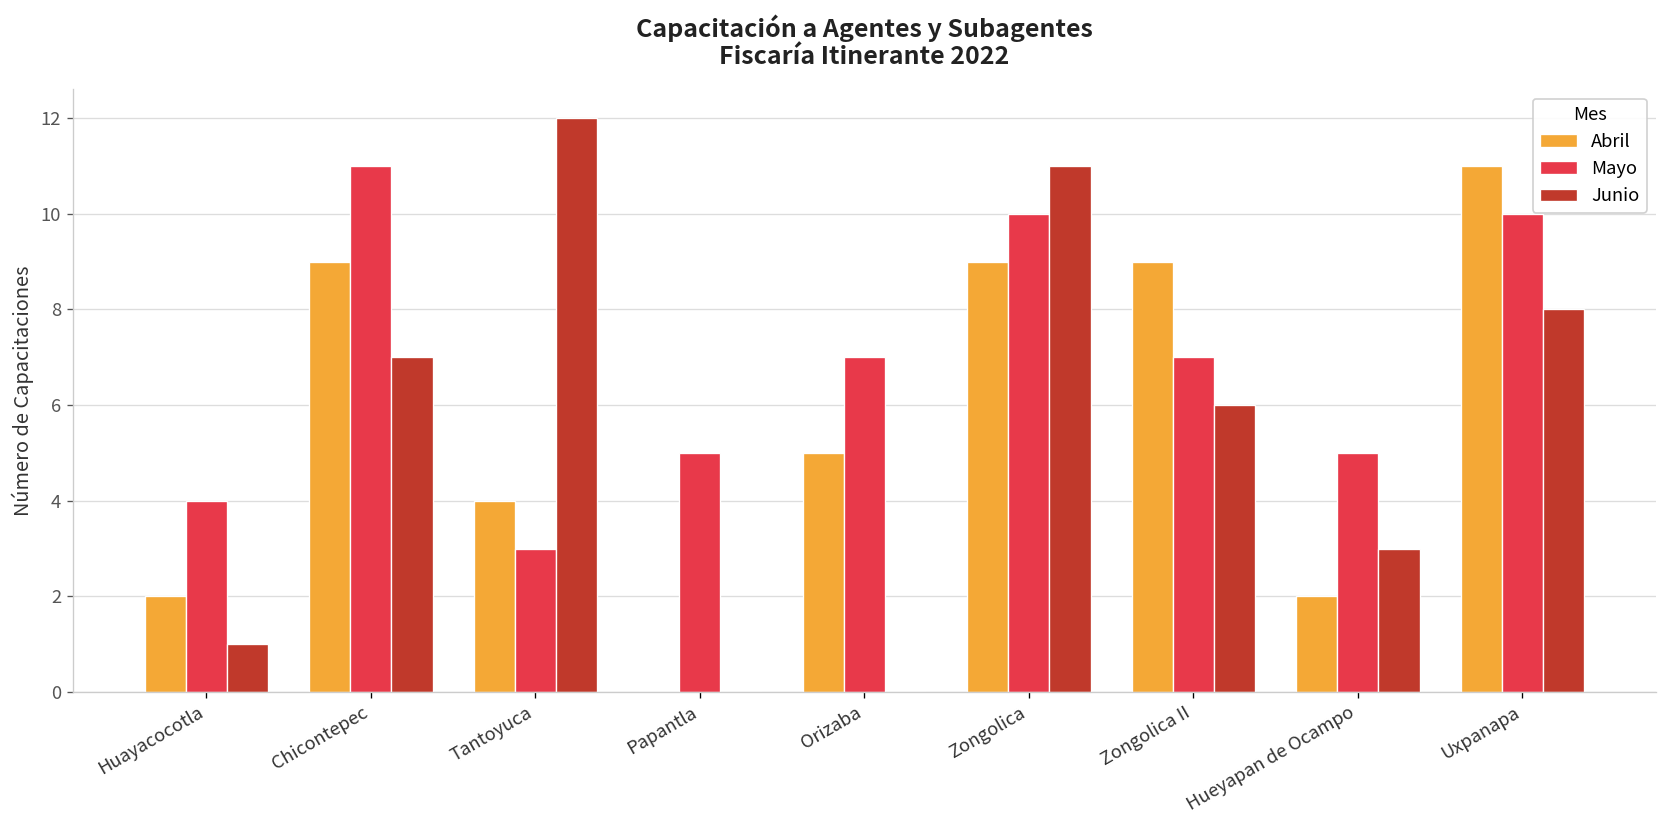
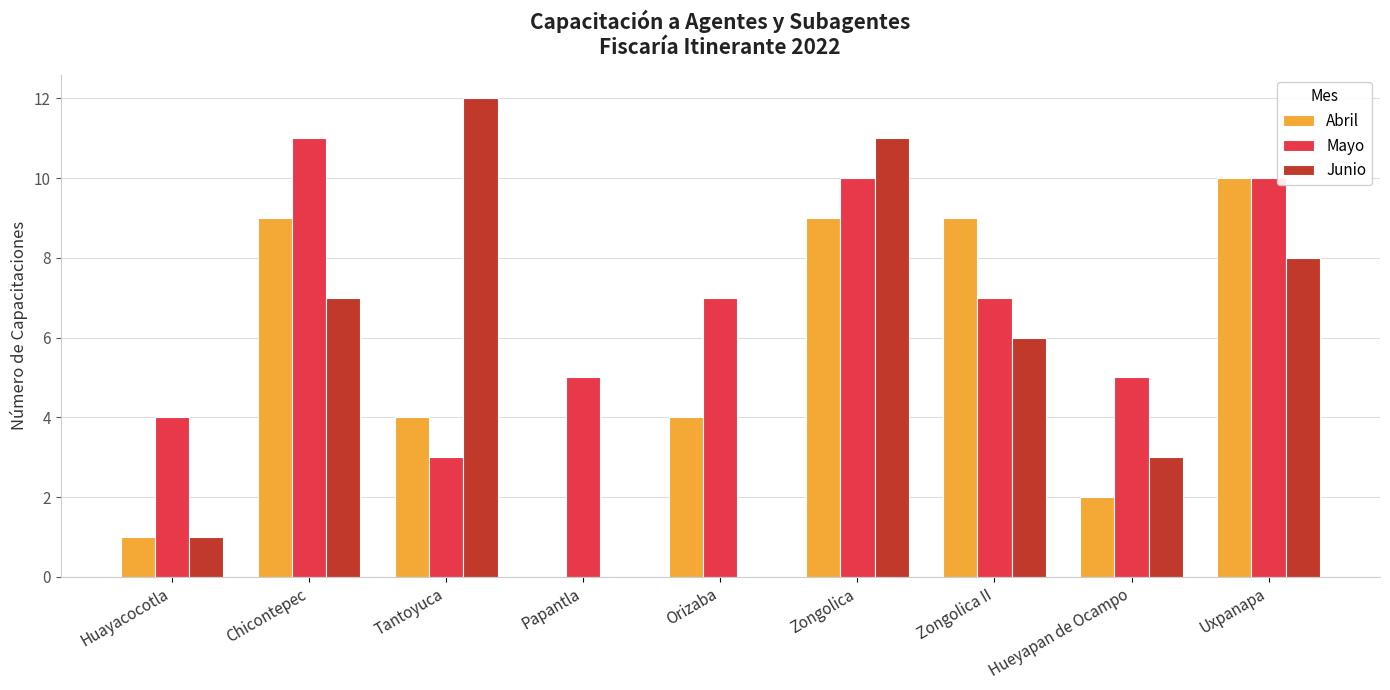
  {
    "Abril": {
-     "Huayacocotla": 2,
+     "Huayacocotla": 1,
      "Chicontepec": 9,
      "Tantoyuca": 4,
      "Papantla": 0,
-     "Orizaba": 5,
+     "Orizaba": 4,
      "Zongolica": 9,
      "Zongolica II": 9,
      "Hueyapan de Ocampo": 2,
-     "Uxpanapa": 11
+     "Uxpanapa": 10
    }
  }
